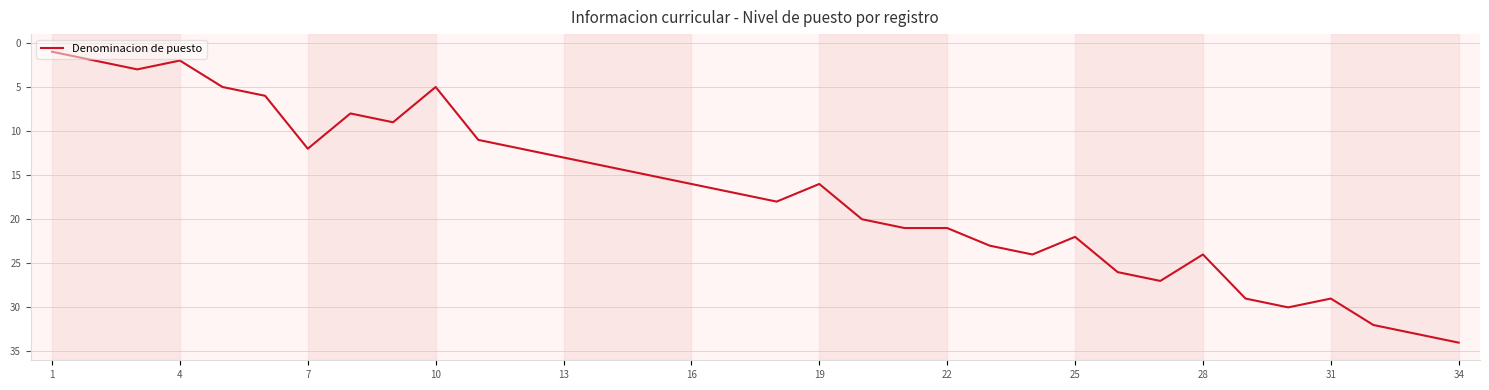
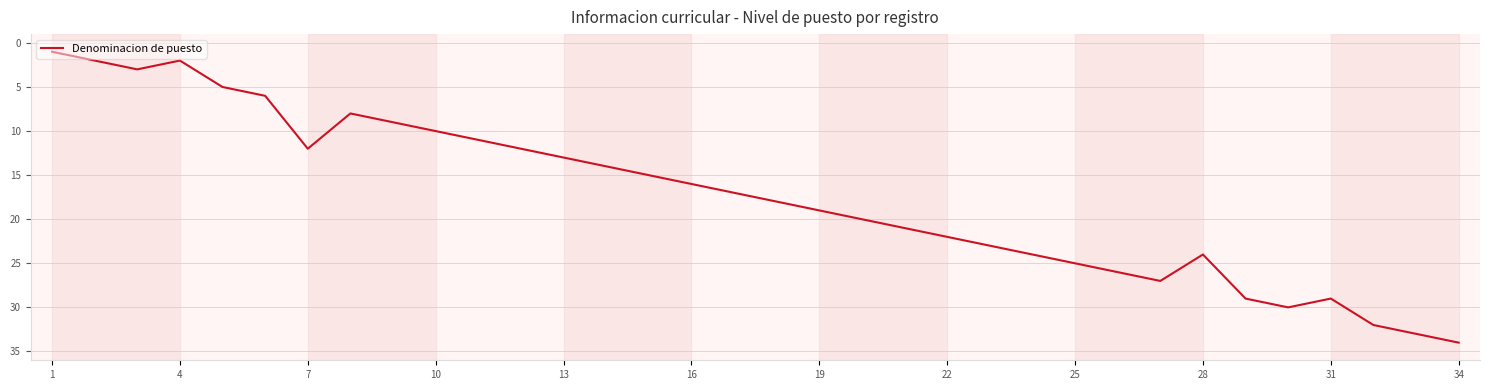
  {
    "4": 2,
    "7": 12,
-   "10": 5,
+   "10": 10,
    "13": 13,
    "16": 16,
-   "19": 16,
-   "22": 21,
-   "25": 22,
+   "19": 19,
+   "22": 22,
+   "25": 25,
    "28": 24,
    "31": 29,
    "34": 34
  }
